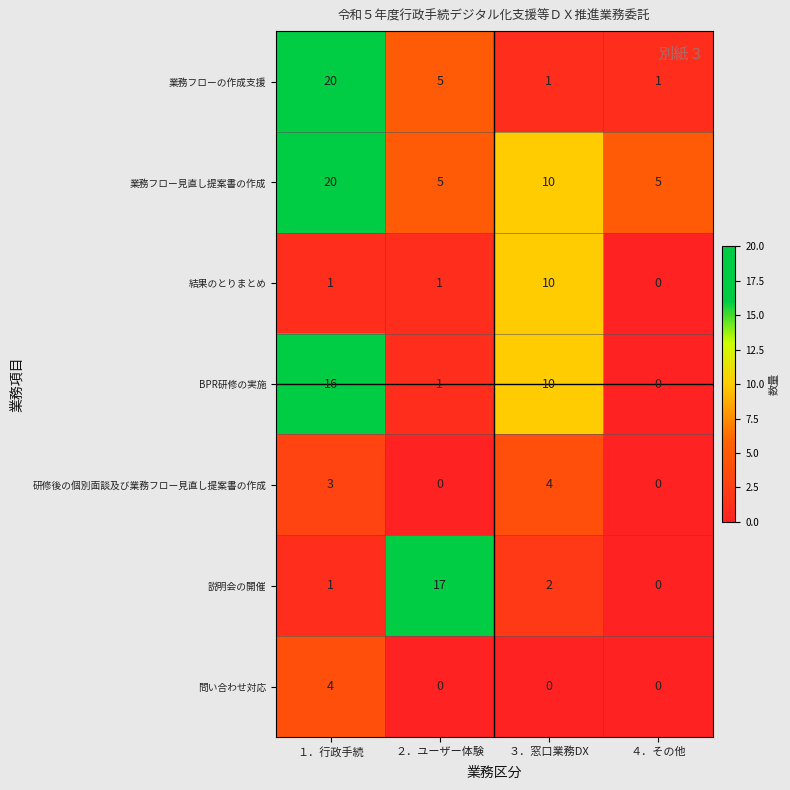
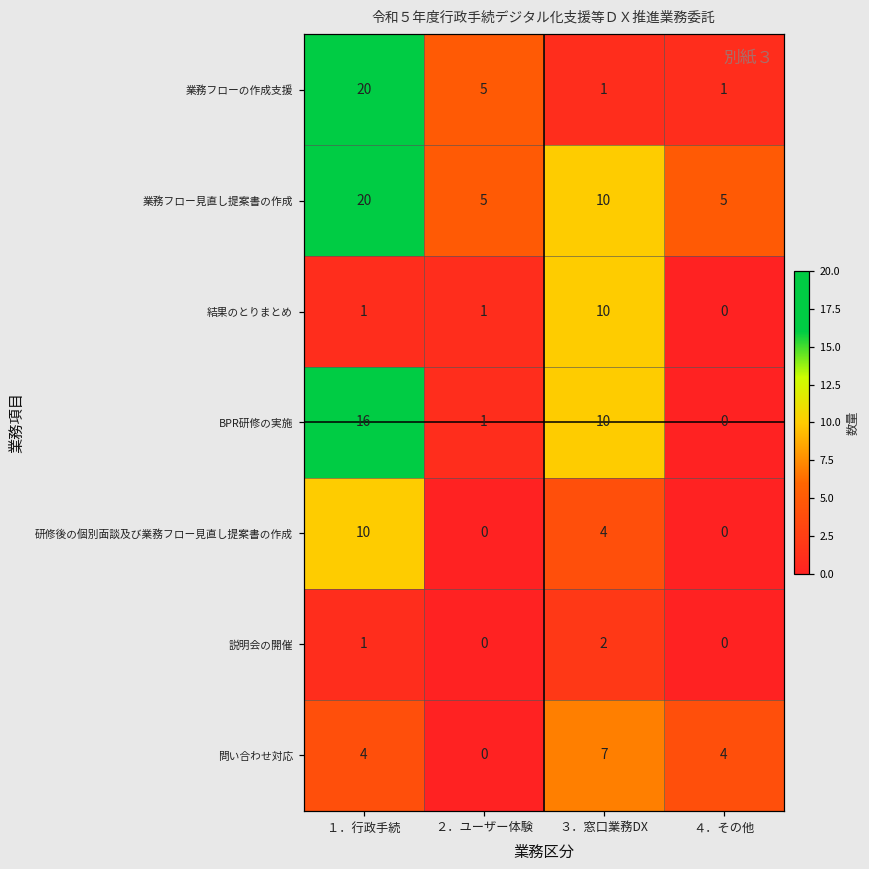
  {
    "業務フローの作成支援": {
      "１．行政手続": 20,
      "２．ユーザー体験": 5,
      "３．窓口業務DX": 1
    },
    "業務フロー見直し提案書の作成": {
      "１．行政手続": 20,
      "２．ユーザー体験": 5,
      "３．窓口業務DX": 10,
      "４．その他": 5
    },
    "結果のとりまとめ": {
      "１．行政手続": 1,
      "２．ユーザー体験": 1,
      "３．窓口業務DX": 10,
      "４．その他": 0
    },
    "BPR研修の実施": {
      "１．行政手続": 16,
      "２．ユーザー体験": 1,
      "３．窓口業務DX": 10,
      "４．その他": 0
    },
    "研修後の個別面談及び業務フロー見直し提案書の作成": {
-     "１．行政手続": 3,
+     "１．行政手続": 10,
      "２．ユーザー体験": 0,
      "３．窓口業務DX": 4,
      "４．その他": 0
    },
    "説明会の開催": {
      "１．行政手続": 1,
-     "２．ユーザー体験": 17,
+     "２．ユーザー体験": 0,
      "３．窓口業務DX": 2,
      "４．その他": 0
    },
    "問い合わせ対応": {
      "１．行政手続": 4,
      "２．ユーザー体験": 0,
-     "３．窓口業務DX": 0,
-     "４．その他": 0
+     "３．窓口業務DX": 7,
+     "４．その他": 4
    }
  }
